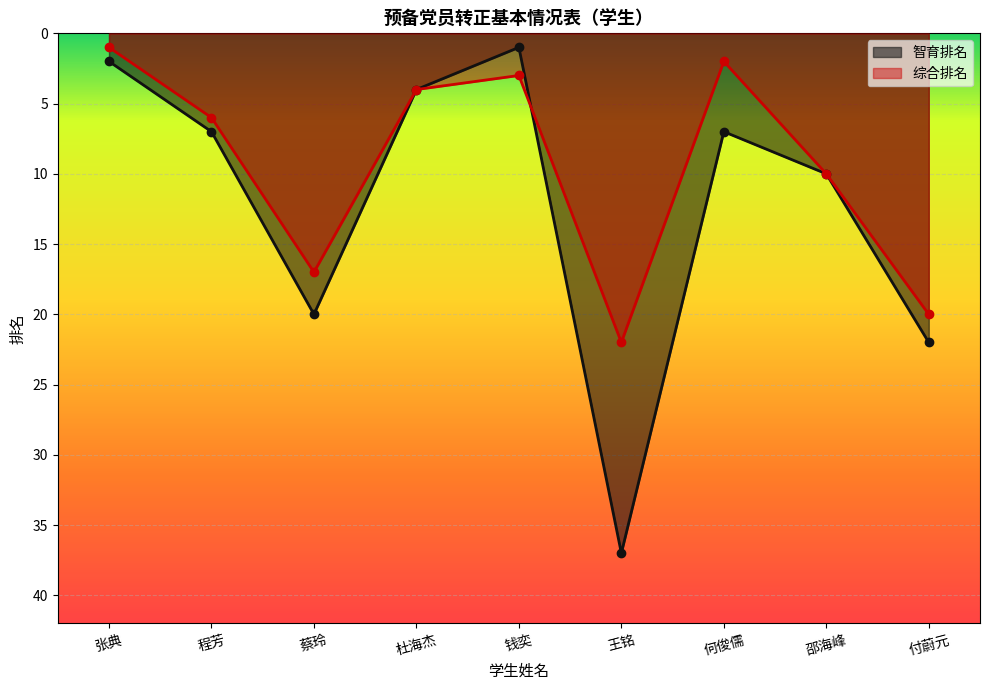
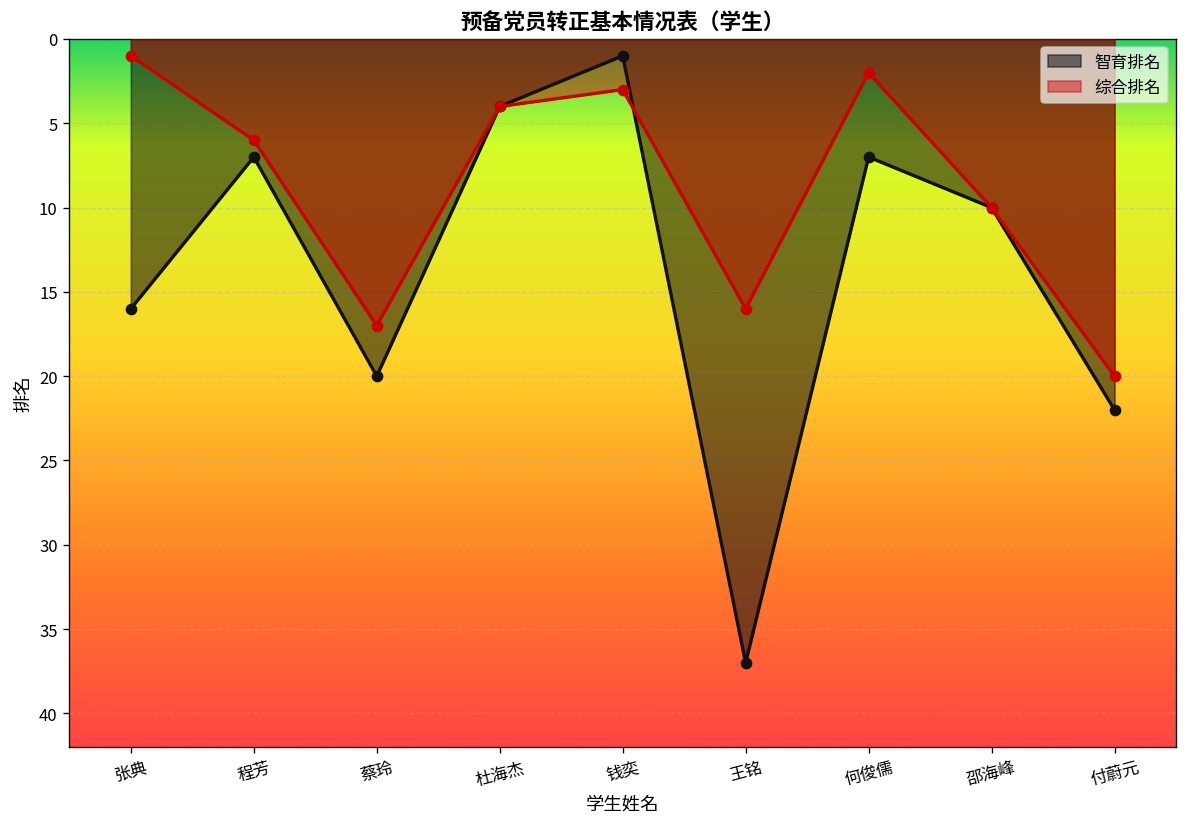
  {
    "智育排名": {
-     "张典": 2,
+     "张典": 16,
      "程芳": 7,
      "蔡玲": 20,
      "钱奕": 1,
      "王铭": 37,
      "何俊儒": 7,
      "付蔚元": 22
    },
    "综合排名": {
      "张典": 1,
      "程芳": 6,
      "蔡玲": 17,
      "钱奕": 3,
-     "王铭": 22,
+     "王铭": 16,
      "何俊儒": 2,
      "付蔚元": 20
    }
  }
